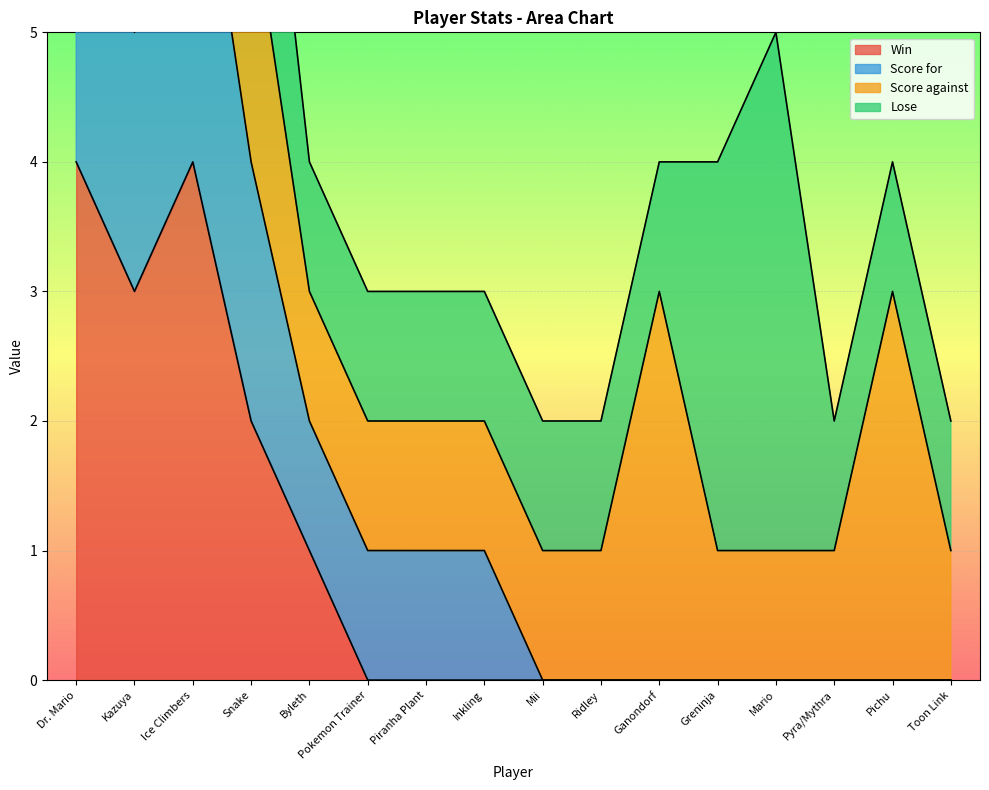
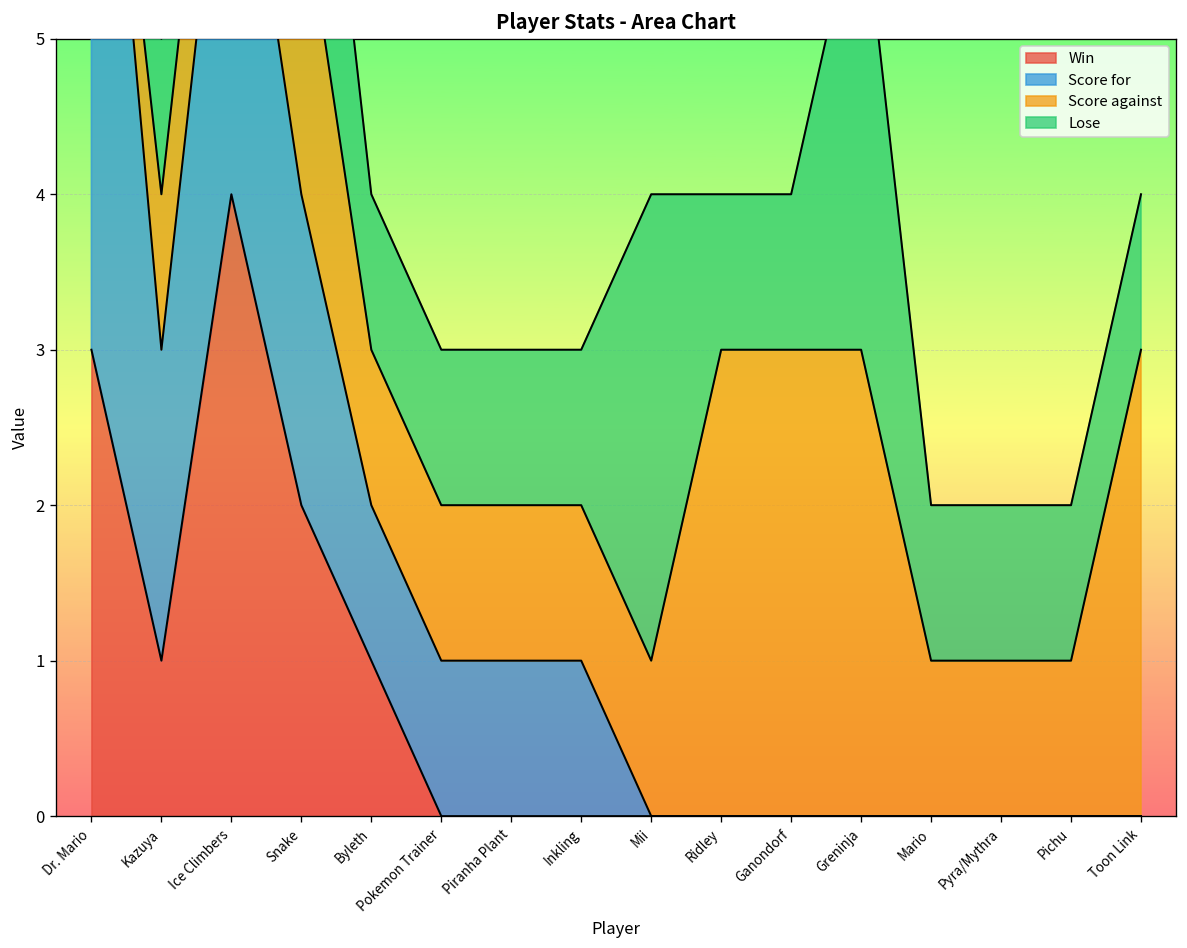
  {
    "Win": {
-     "Dr. Mario": 4,
-     "Kazuya": 3,
+     "Dr. Mario": 3,
+     "Kazuya": 1,
      "Ice Climbers": 4,
      "Snake": 2,
      "Byleth": 1,
      "Pokemon Trainer": 0,
      "Piranha Plant": 0,
      "Inkling": 0
    },
    "Score for": {
      "Kazuya": 2,
      "Snake": 2,
      "Byleth": 1,
      "Pokemon Trainer": 1,
      "Piranha Plant": 1,
      "Inkling": 1
    },
    "Score against": {
      "Byleth": 1,
      "Pokemon Trainer": 1,
      "Piranha Plant": 1,
      "Inkling": 1,
      "Mii": 1,
-     "Ridley": 1,
+     "Ridley": 3,
      "Ganondorf": 3,
-     "Greninja": 1,
+     "Greninja": 3,
      "Mario": 1,
      "Pyra/Mythra": 1,
-     "Pichu": 3,
-     "Toon Link": 1
+     "Pichu": 1,
+     "Toon Link": 3
    },
    "Lose": {
      "Byleth": 1,
      "Pokemon Trainer": 1,
      "Piranha Plant": 1,
      "Inkling": 1,
-     "Mii": 1,
+     "Mii": 3,
      "Ridley": 1,
      "Ganondorf": 1,
-     "Mario": 4,
+     "Mario": 1,
      "Pyra/Mythra": 1,
      "Pichu": 1,
      "Toon Link": 1
    }
  }
